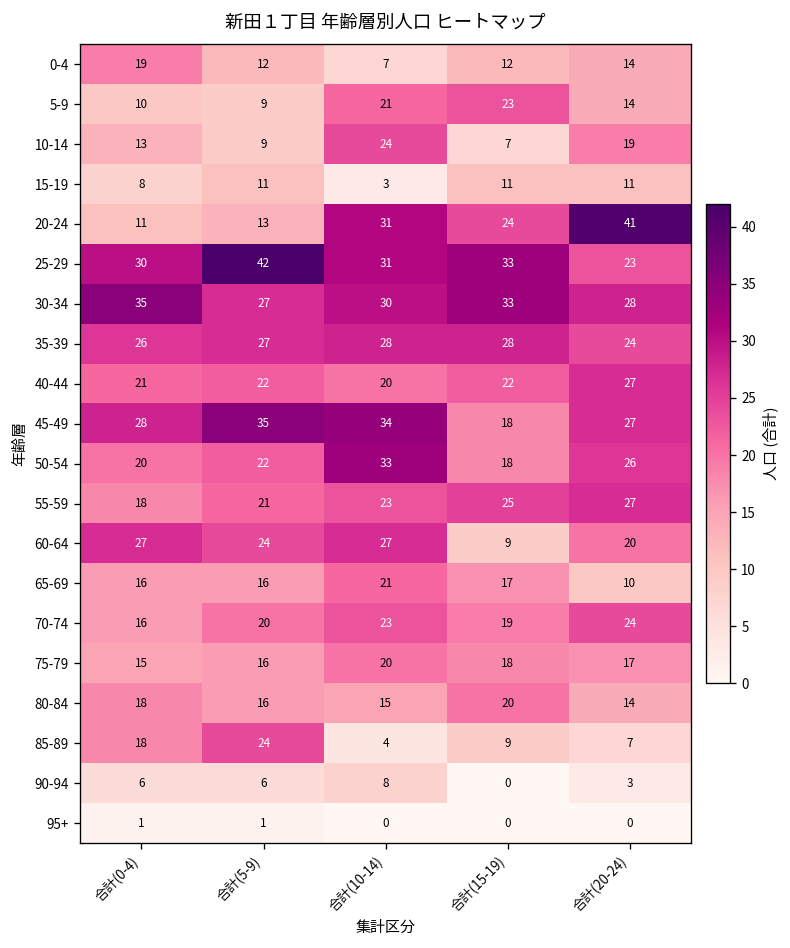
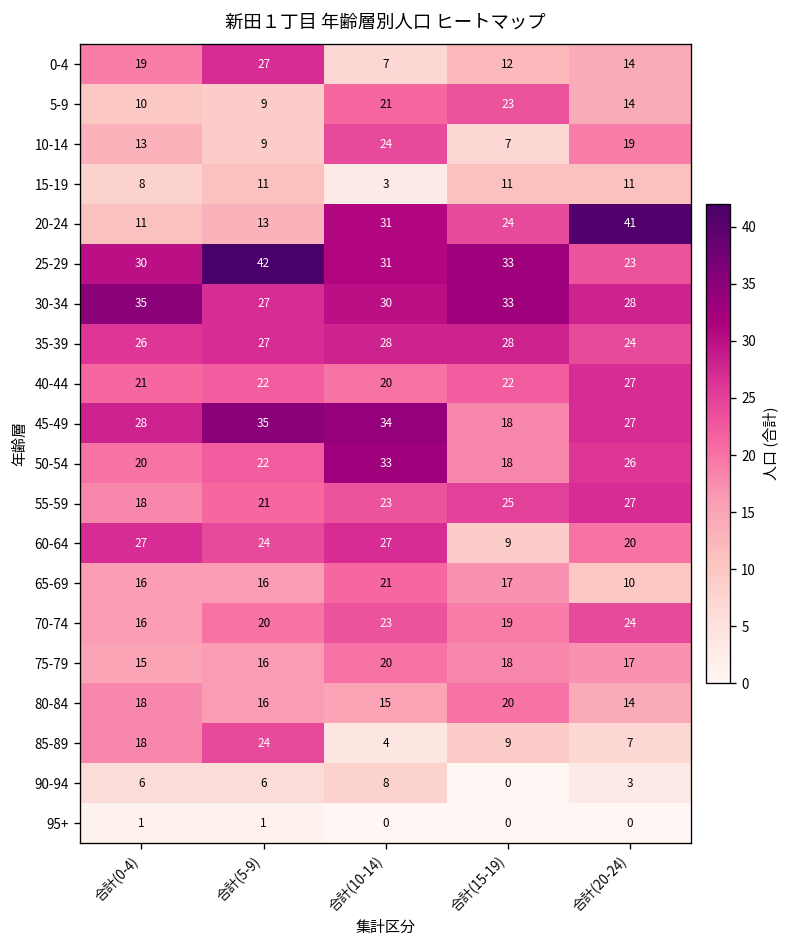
  {
    "0-4": {
      "合計(0-4)": 19,
-     "合計(5-9)": 12,
+     "合計(5-9)": 27,
      "合計(10-14)": 7,
      "合計(15-19)": 12,
      "合計(20-24)": 14
    },
    "5-9": {
      "合計(0-4)": 10,
      "合計(5-9)": 9,
      "合計(10-14)": 21,
      "合計(15-19)": 23,
      "合計(20-24)": 14
    },
    "10-14": {
      "合計(0-4)": 13,
      "合計(5-9)": 9,
      "合計(10-14)": 24,
      "合計(15-19)": 7,
      "合計(20-24)": 19
    },
    "15-19": {
      "合計(0-4)": 8,
      "合計(5-9)": 11,
      "合計(10-14)": 3,
      "合計(15-19)": 11,
      "合計(20-24)": 11
    },
    "20-24": {
      "合計(0-4)": 11,
      "合計(5-9)": 13,
      "合計(10-14)": 31,
      "合計(15-19)": 24,
      "合計(20-24)": 41
    },
    "25-29": {
      "合計(0-4)": 30,
      "合計(5-9)": 42,
      "合計(10-14)": 31,
      "合計(15-19)": 33,
      "合計(20-24)": 23
    },
    "30-34": {
      "合計(0-4)": 35,
      "合計(5-9)": 27,
      "合計(10-14)": 30,
      "合計(15-19)": 33,
      "合計(20-24)": 28
    },
    "35-39": {
      "合計(0-4)": 26,
      "合計(5-9)": 27,
      "合計(10-14)": 28,
      "合計(15-19)": 28,
      "合計(20-24)": 24
    },
    "40-44": {
      "合計(0-4)": 21,
      "合計(5-9)": 22,
      "合計(10-14)": 20,
      "合計(15-19)": 22,
      "合計(20-24)": 27
    },
    "45-49": {
      "合計(0-4)": 28,
      "合計(5-9)": 35,
      "合計(10-14)": 34,
      "合計(15-19)": 18,
      "合計(20-24)": 27
    },
    "50-54": {
      "合計(0-4)": 20,
      "合計(5-9)": 22,
      "合計(10-14)": 33,
      "合計(15-19)": 18,
      "合計(20-24)": 26
    },
    "55-59": {
      "合計(0-4)": 18,
      "合計(5-9)": 21,
      "合計(10-14)": 23,
      "合計(15-19)": 25,
      "合計(20-24)": 27
    },
    "60-64": {
      "合計(0-4)": 27,
      "合計(5-9)": 24,
      "合計(10-14)": 27,
      "合計(15-19)": 9,
      "合計(20-24)": 20
    },
    "65-69": {
      "合計(0-4)": 16,
      "合計(5-9)": 16,
      "合計(10-14)": 21,
      "合計(15-19)": 17,
      "合計(20-24)": 10
    },
    "70-74": {
      "合計(0-4)": 16,
      "合計(5-9)": 20,
      "合計(10-14)": 23,
      "合計(15-19)": 19,
      "合計(20-24)": 24
    },
    "75-79": {
      "合計(0-4)": 15,
      "合計(5-9)": 16,
      "合計(10-14)": 20,
      "合計(15-19)": 18,
      "合計(20-24)": 17
    },
    "80-84": {
      "合計(0-4)": 18,
      "合計(5-9)": 16,
      "合計(10-14)": 15,
      "合計(15-19)": 20,
      "合計(20-24)": 14
    },
    "85-89": {
      "合計(0-4)": 18,
      "合計(5-9)": 24,
      "合計(10-14)": 4,
      "合計(15-19)": 9,
      "合計(20-24)": 7
    },
    "90-94": {
      "合計(0-4)": 6,
      "合計(5-9)": 6,
      "合計(10-14)": 8,
      "合計(15-19)": 0,
      "合計(20-24)": 3
    },
    "95+": {
      "合計(0-4)": 1,
      "合計(5-9)": 1,
      "合計(10-14)": 0,
      "合計(15-19)": 0,
      "合計(20-24)": 0
    }
  }
